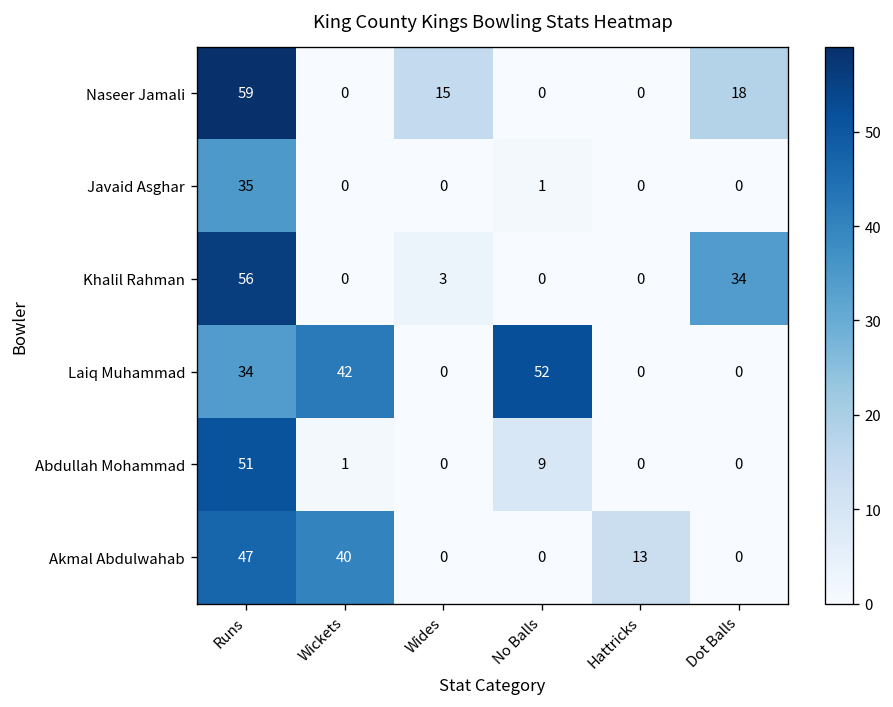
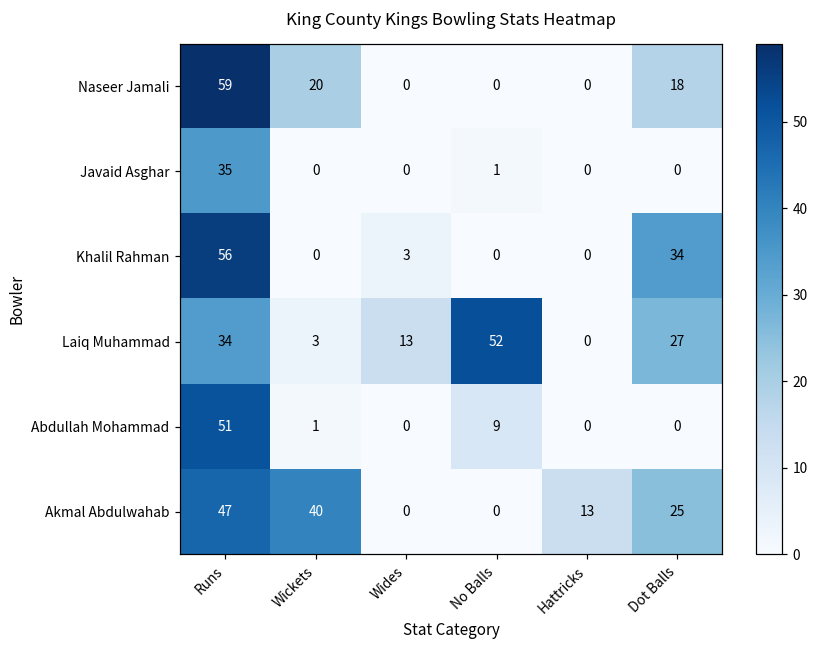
  {
    "Naseer Jamali": {
      "Runs": 59,
-     "Wickets": 0,
-     "Wides": 15,
+     "Wickets": 20,
+     "Wides": 0,
      "No Balls": 0,
      "Hattricks": 0,
      "Dot Balls": 18
    },
    "Javaid Asghar": {
      "Runs": 35,
      "Wickets": 0,
      "Wides": 0,
      "No Balls": 1,
      "Hattricks": 0,
      "Dot Balls": 0
    },
    "Khalil Rahman": {
      "Runs": 56,
      "Wickets": 0,
      "Wides": 3,
      "No Balls": 0,
      "Hattricks": 0,
      "Dot Balls": 34
    },
    "Laiq Muhammad": {
      "Runs": 34,
-     "Wickets": 42,
-     "Wides": 0,
+     "Wickets": 3,
+     "Wides": 13,
      "No Balls": 52,
      "Hattricks": 0,
-     "Dot Balls": 0
+     "Dot Balls": 27
    },
    "Abdullah Mohammad": {
      "Runs": 51,
      "Wickets": 1,
      "Wides": 0,
      "No Balls": 9,
      "Hattricks": 0,
      "Dot Balls": 0
    },
    "Akmal Abdulwahab": {
      "Runs": 47,
      "Wickets": 40,
      "Wides": 0,
      "No Balls": 0,
      "Hattricks": 13,
-     "Dot Balls": 0
+     "Dot Balls": 25
    }
  }
